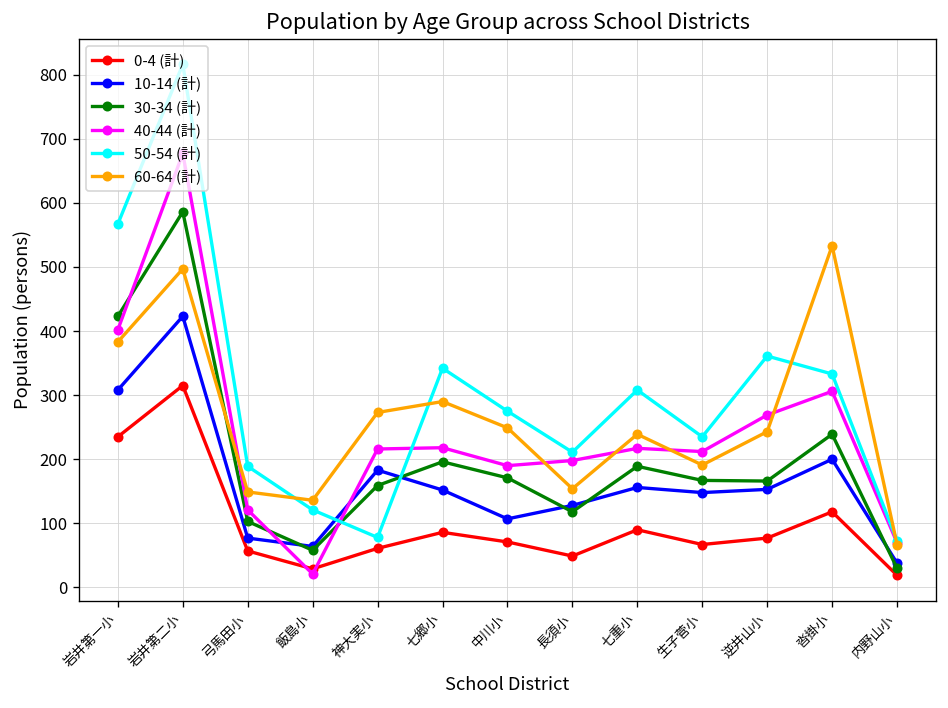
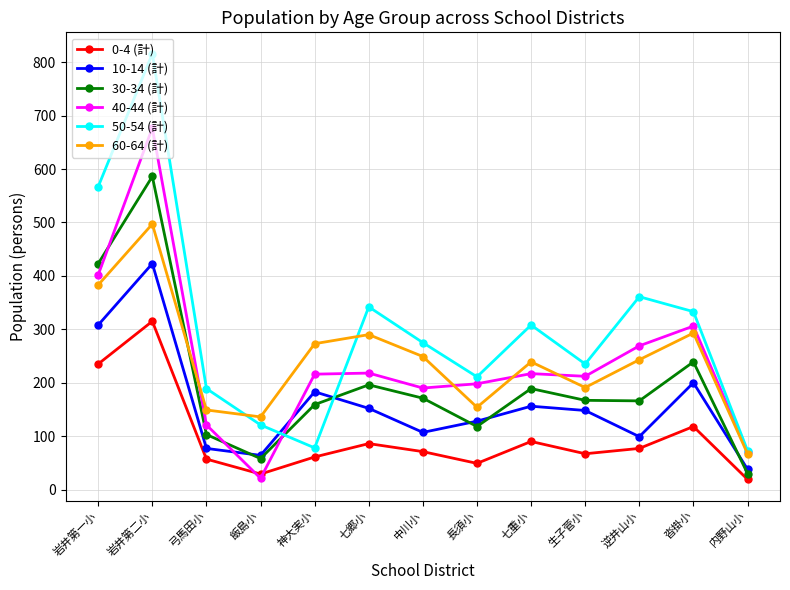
  {
    "0-4 (計)": {
      "岩井第一小": 240,
      "岩井第二小": 320,
      "弓馬田小": 60,
      "飯島小": 30,
      "神大実小": 60,
      "七郷小": 90,
      "中川小": 70,
      "長須小": 50,
      "七重小": 90,
      "生子菅小": 70,
      "逆井山小": 80,
      "沓掛小": 120,
      "内野山小": 20
    },
    "10-14 (計)": {
      "岩井第一小": 310,
      "岩井第二小": 420,
      "弓馬田小": 80,
      "飯島小": 60,
      "神大実小": 180,
      "七郷小": 150,
      "中川小": 110,
      "長須小": 130,
      "七重小": 160,
      "生子菅小": 150,
-     "逆井山小": 150,
+     "逆井山小": 100,
      "沓掛小": 200,
      "内野山小": 40
    },
    "30-34 (計)": {
      "岩井第一小": 420,
      "岩井第二小": 590,
      "弓馬田小": 100,
      "飯島小": 60,
      "神大実小": 160,
      "七郷小": 200,
      "中川小": 170,
      "長須小": 120,
      "七重小": 190,
      "生子菅小": 170,
      "逆井山小": 170,
      "沓掛小": 240,
      "内野山小": 30
    },
    "40-44 (計)": {
      "岩井第一小": 400,
      "弓馬田小": 120,
      "飯島小": 20,
      "神大実小": 220,
      "七郷小": 220,
      "中川小": 190,
      "長須小": 200,
      "七重小": 220,
      "生子菅小": 210,
      "逆井山小": 270,
      "沓掛小": 310
    },
    "50-54 (計)": {
      "岩井第一小": 570,
      "弓馬田小": 190,
      "飯島小": 120,
      "神大実小": 80,
      "七郷小": 340,
      "中川小": 280,
      "長須小": 210,
      "七重小": 310,
      "生子菅小": 240,
      "逆井山小": 360,
      "沓掛小": 330
    },
    "60-64 (計)": {
      "岩井第一小": 380,
      "岩井第二小": 500,
      "弓馬田小": 150,
      "飯島小": 140,
      "神大実小": 270,
      "七郷小": 290,
      "中川小": 250,
      "長須小": 150,
      "七重小": 240,
      "生子菅小": 190,
      "逆井山小": 240,
-     "沓掛小": 530
+     "沓掛小": 290
    }
  }
